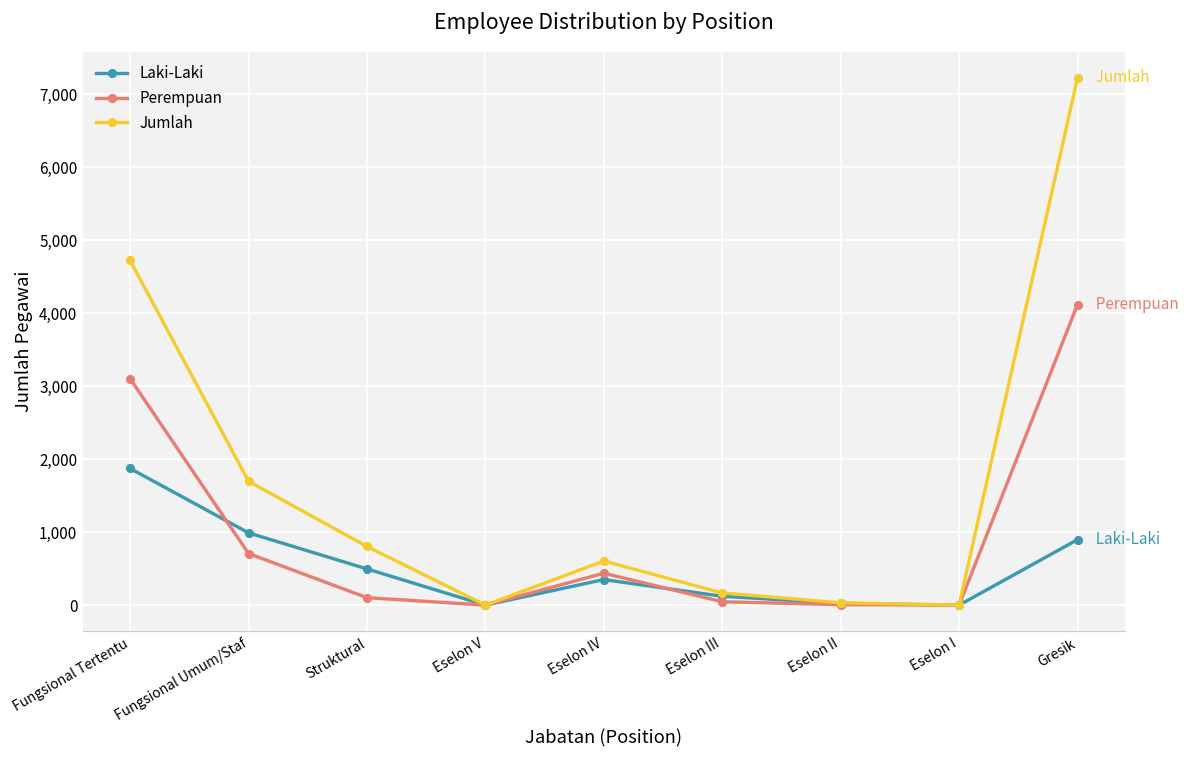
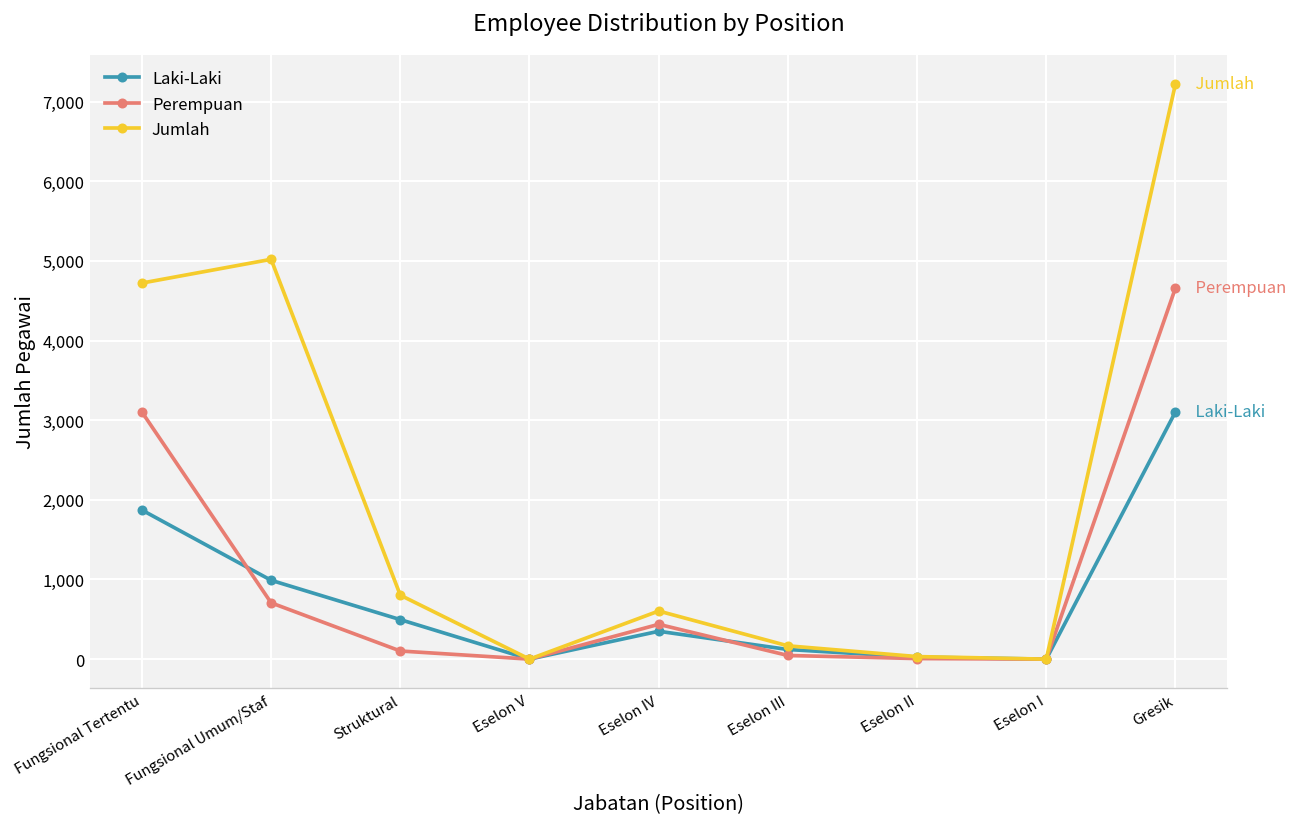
  {
    "Laki-Laki": {
      "Fungsional Tertentu": "1,900",
      "Fungsional Umum/Staf": "1,000",
      "Struktural": "500",
      "Eselon IV": "400",
      "Eselon III": "100",
-     "Gresik": "900"
+     "Gresik": "3,100"
    },
    "Perempuan": {
      "Fungsional Tertentu": "3,100",
      "Fungsional Umum/Staf": "700",
      "Struktural": "100",
      "Eselon IV": "400",
      "Eselon III": "0",
-     "Gresik": "4,100"
+     "Gresik": "4,700"
    },
    "Jumlah": {
      "Fungsional Tertentu": "4,700",
-     "Fungsional Umum/Staf": "1,700",
+     "Fungsional Umum/Staf": "5,000",
      "Struktural": "800",
      "Eselon IV": "600",
      "Eselon III": "200",
      "Gresik": "7,200"
    }
  }
